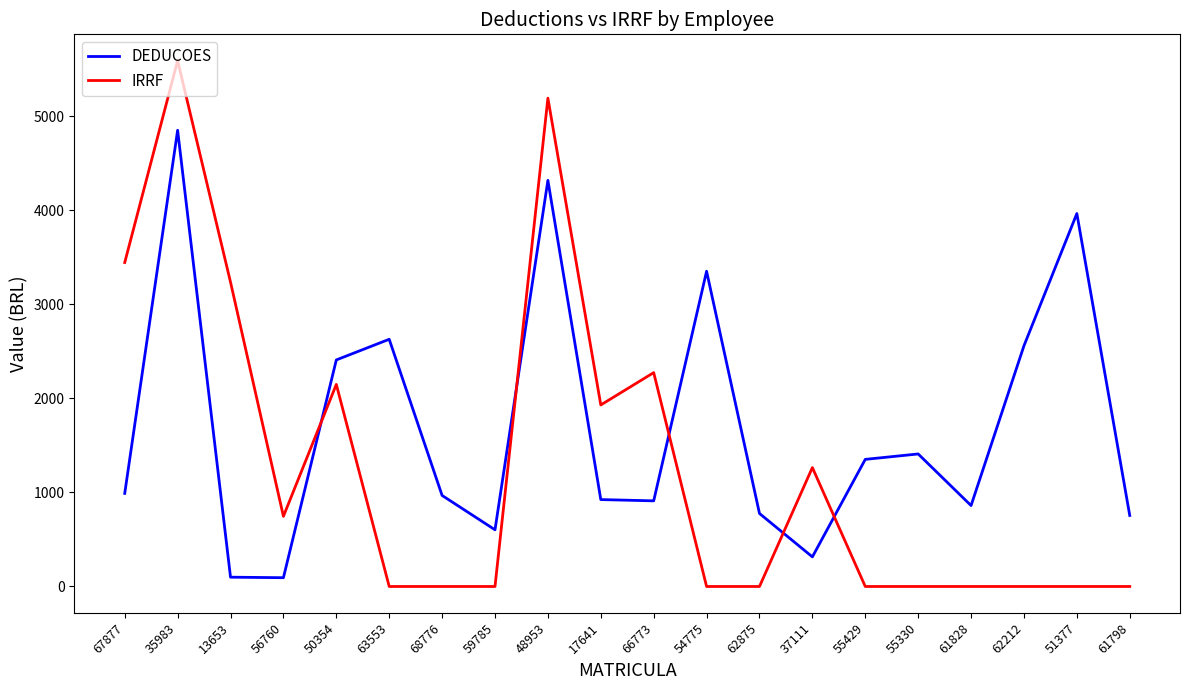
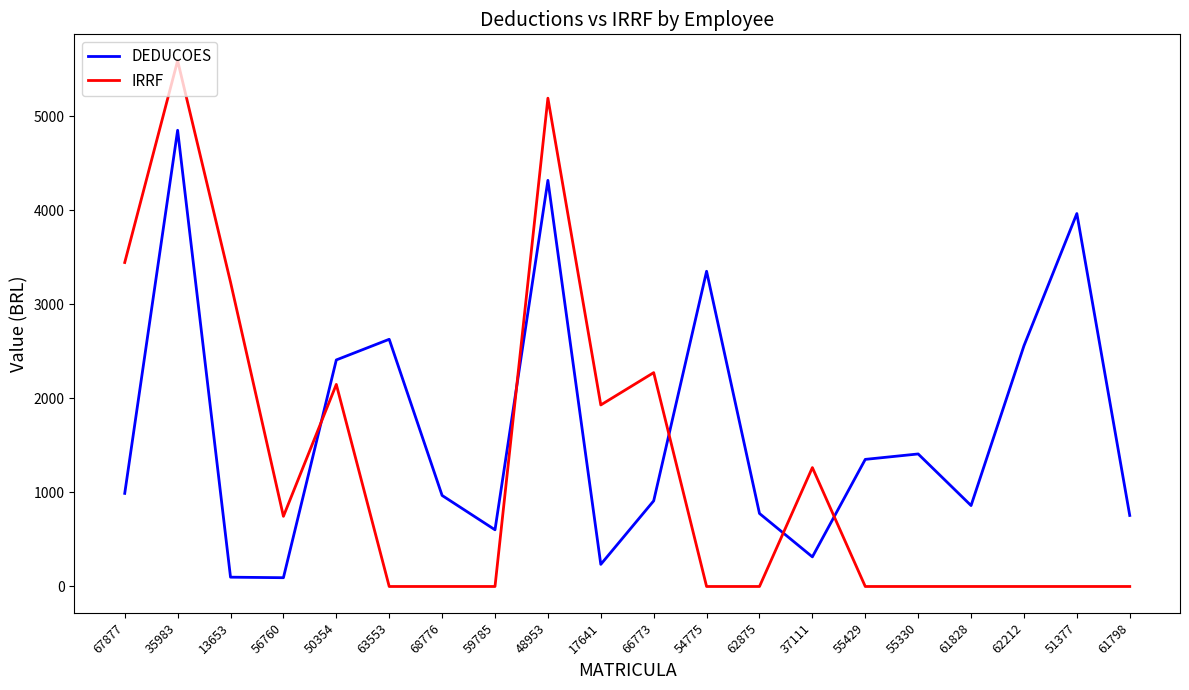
  {
    "DEDUCOES": {
      "67877": 1000,
      "35983": 4900,
      "13653": 100,
      "56760": 100,
      "50354": 2400,
      "63553": 2600,
      "68776": 1000,
      "59785": 600,
      "48953": 4300,
-     "17641": 900,
+     "17641": 200,
      "66773": 900,
      "54775": 3400,
      "62875": 800,
      "37111": 300,
      "55429": 1400,
      "55330": 1400,
      "61828": 900,
      "62212": 2600,
      "51377": 4000,
      "61798": 800
    },
    "IRRF": {
      "67877": 3400,
      "13653": 3200,
      "56760": 700,
      "50354": 2100,
      "63553": 0,
      "68776": 0,
      "59785": 0,
      "48953": 5200,
      "17641": 1900,
      "66773": 2300,
      "54775": 0,
      "62875": 0,
      "37111": 1300,
      "55429": 0,
      "55330": 0,
      "61828": 0,
      "62212": 0,
      "51377": 0,
      "61798": 0
    }
  }
